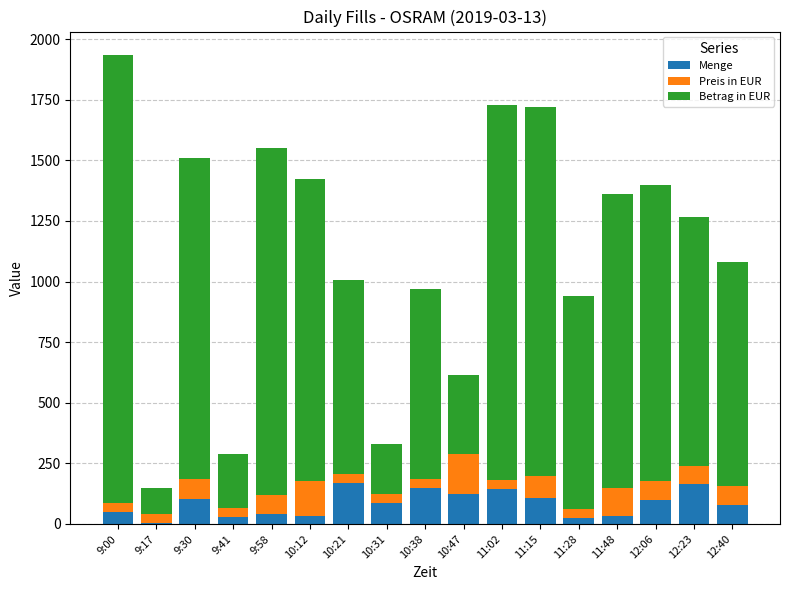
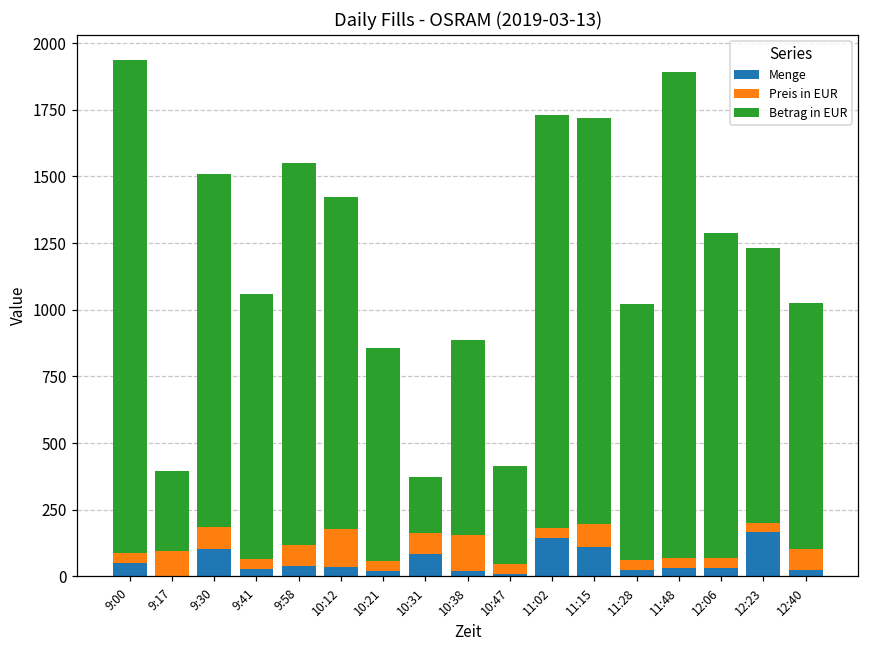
  {
    "Menge": {
      "9:00": 50,
      "9:30": 100,
      "9:41": 30,
      "9:58": 40,
      "10:12": 30,
-     "10:21": 170,
+     "10:21": 20,
      "10:31": 90,
-     "10:38": 150,
-     "10:47": 120,
+     "10:38": 20,
+     "10:47": 10,
      "11:02": 150,
      "11:15": 110,
      "11:28": 20,
      "11:48": 30,
-     "12:06": 100,
+     "12:06": 30,
      "12:23": 170,
-     "12:40": 80
+     "12:40": 30
    },
    "Preis in EUR": {
      "9:00": 40,
-     "9:17": 40,
+     "9:17": 90,
      "9:30": 80,
      "9:41": 40,
      "9:58": 80,
      "10:12": 140,
      "10:21": 40,
-     "10:31": 40,
-     "10:38": 40,
-     "10:47": 170,
+     "10:31": 80,
+     "10:38": 130,
+     "10:47": 40,
      "11:02": 40,
      "11:15": 90,
      "11:28": 40,
-     "11:48": 120,
-     "12:06": 80,
-     "12:23": 70,
+     "11:48": 40,
+     "12:06": 40,
+     "12:23": 40,
      "12:40": 80
    },
    "Betrag in EUR": {
      "9:00": 1850,
-     "9:17": 110,
+     "9:17": 300,
      "9:30": 1330,
-     "9:41": 230,
+     "9:41": 990,
      "9:58": 1430,
      "10:12": 1250,
      "10:21": 800,
      "10:31": 210,
-     "10:38": 790,
-     "10:47": 320,
+     "10:38": 730,
+     "10:47": 370,
      "11:02": 1550,
      "11:15": 1520,
-     "11:28": 880,
-     "11:48": 1210,
+     "11:28": 960,
+     "11:48": 1820,
      "12:06": 1220,
      "12:23": 1030,
      "12:40": 920
    }
  }
